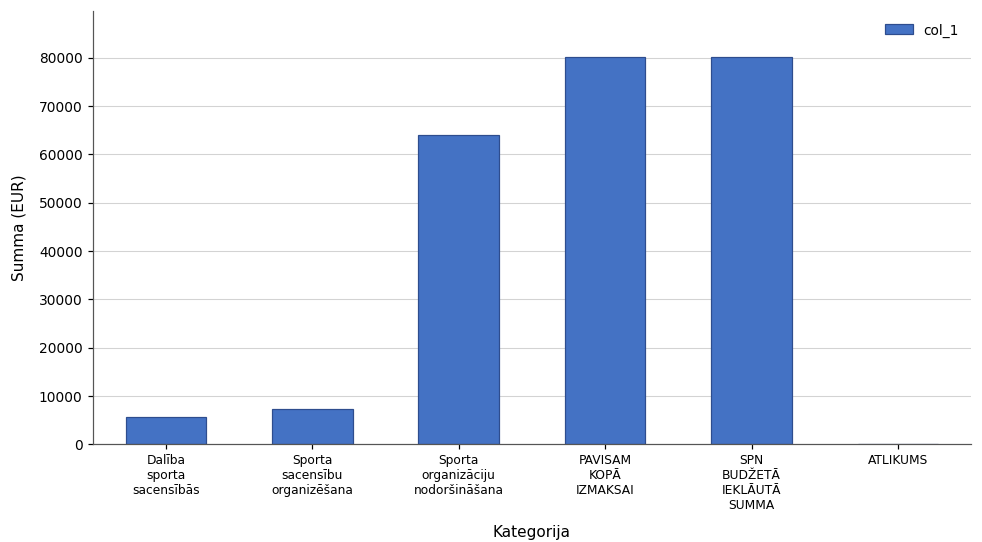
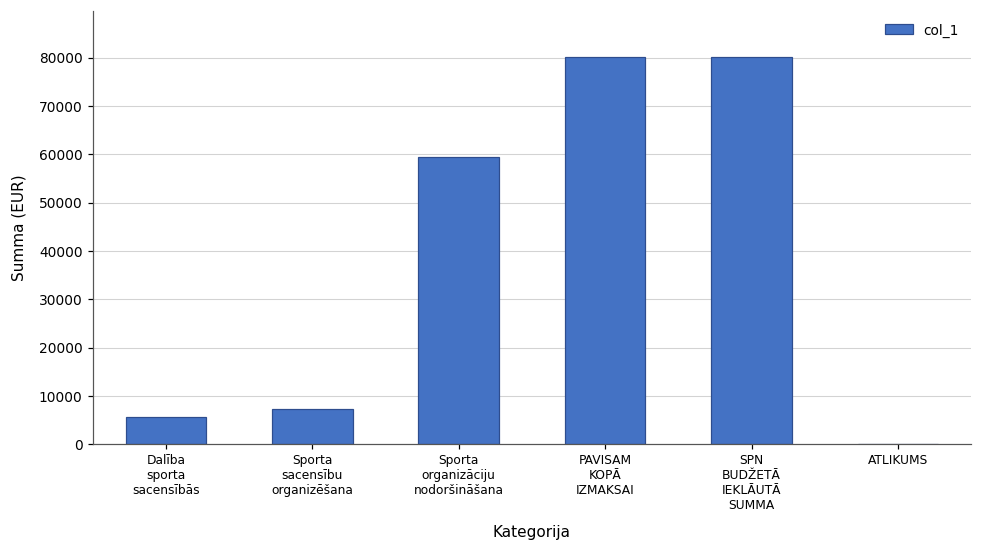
  {
    "Dalība sporta sacensībās": 6000,
    "Sporta sacensību organizēšana": 7000,
-   "Sporta organizāciju nodoršināšana": 64000,
+   "Sporta organizāciju nodoršināšana": 59000,
    "PAVISAM KOPĀ IZMAKSAI": 80000,
    "SPN BUDŽETĀ IEKLĀUTĀ SUMMA": 80000
  }
